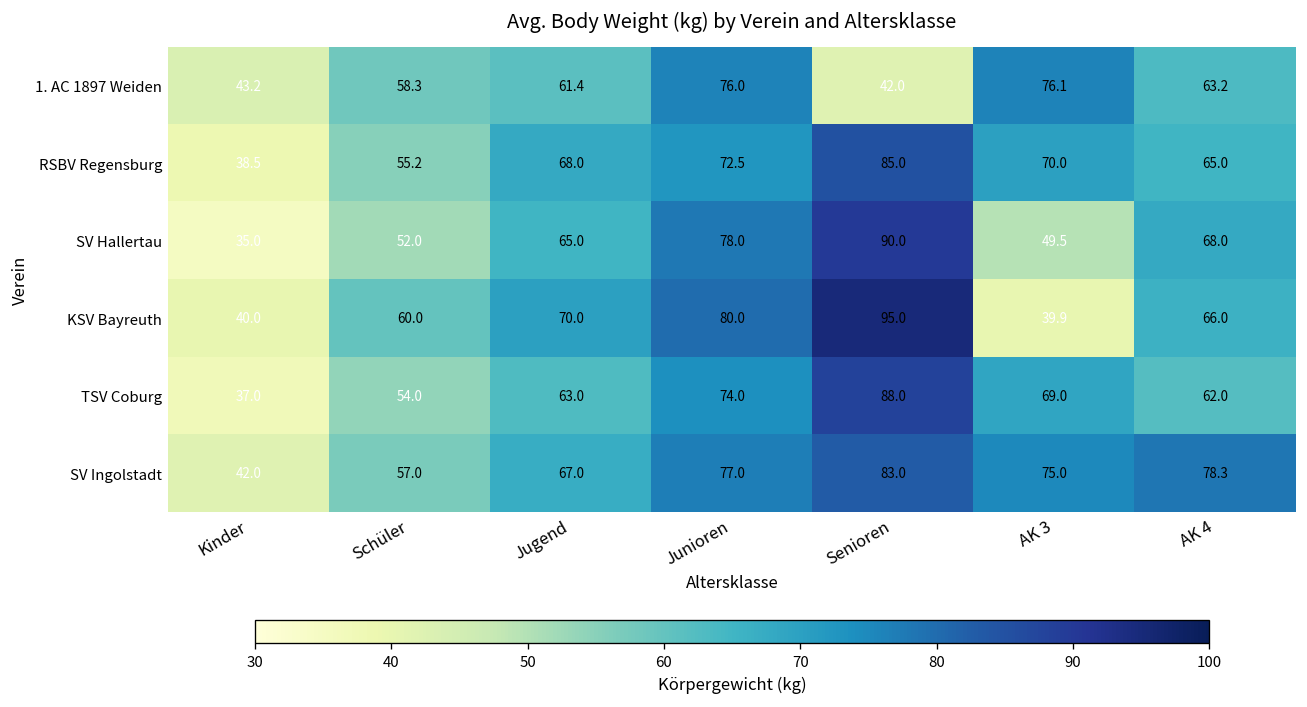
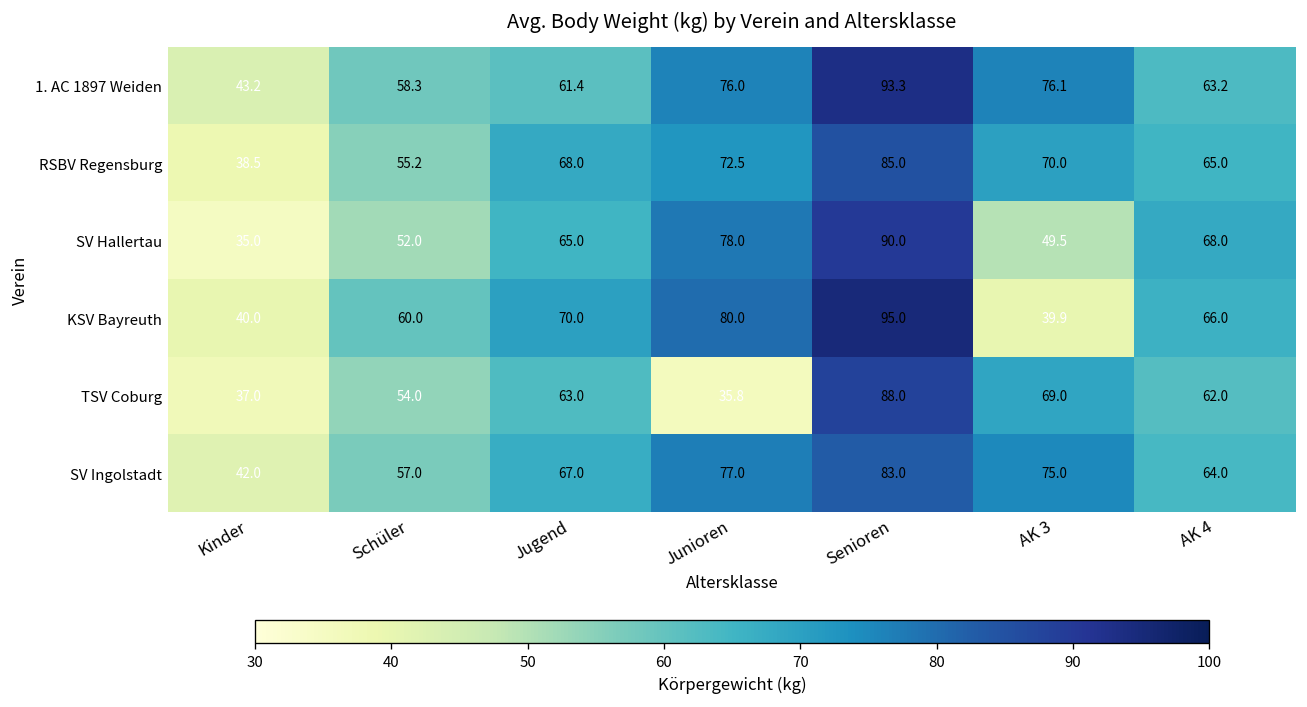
  {
    "1. AC 1897 Weiden": {
      "Kinder": 43.2,
      "Schüler": 58.3,
      "Jugend": 61.4,
      "Junioren": 76.0,
-     "Senioren": 42.0,
+     "Senioren": 93.3,
      "AK 3": 76.1,
      "AK 4": 63.2
    },
    "RSBV Regensburg": {
      "Kinder": 38.5,
      "Schüler": 55.2,
      "Jugend": 68.0,
      "Junioren": 72.5,
      "Senioren": 85.0,
      "AK 3": 70.0,
      "AK 4": 65.0
    },
    "SV Hallertau": {
      "Kinder": 35.0,
      "Schüler": 52.0,
      "Jugend": 65.0,
      "Junioren": 78.0,
      "Senioren": 90.0,
      "AK 3": 49.5,
      "AK 4": 68.0
    },
    "KSV Bayreuth": {
      "Kinder": 40.0,
      "Schüler": 60.0,
      "Jugend": 70.0,
      "Junioren": 80.0,
      "Senioren": 95.0,
      "AK 3": 39.9,
      "AK 4": 66.0
    },
    "TSV Coburg": {
      "Kinder": 37.0,
      "Schüler": 54.0,
      "Jugend": 63.0,
-     "Junioren": 74.0,
+     "Junioren": 35.8,
      "Senioren": 88.0,
      "AK 3": 69.0,
      "AK 4": 62.0
    },
    "SV Ingolstadt": {
      "Kinder": 42.0,
      "Schüler": 57.0,
      "Jugend": 67.0,
      "Junioren": 77.0,
      "Senioren": 83.0,
      "AK 3": 75.0,
-     "AK 4": 78.3
+     "AK 4": 64.0
    }
  }
